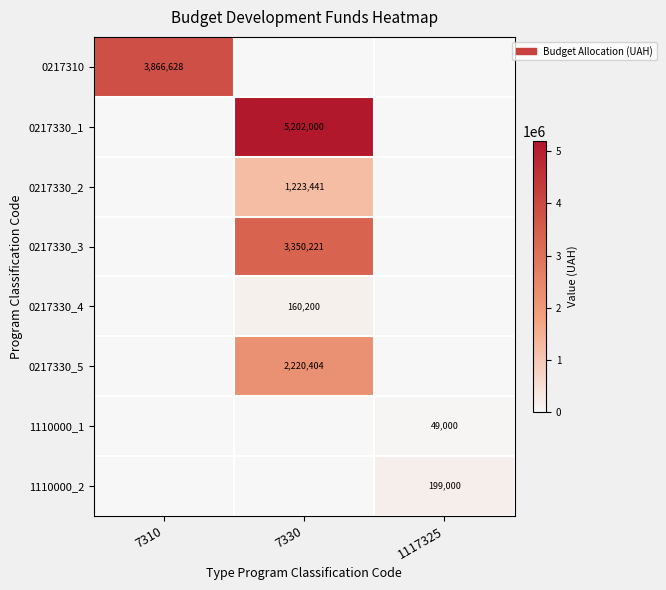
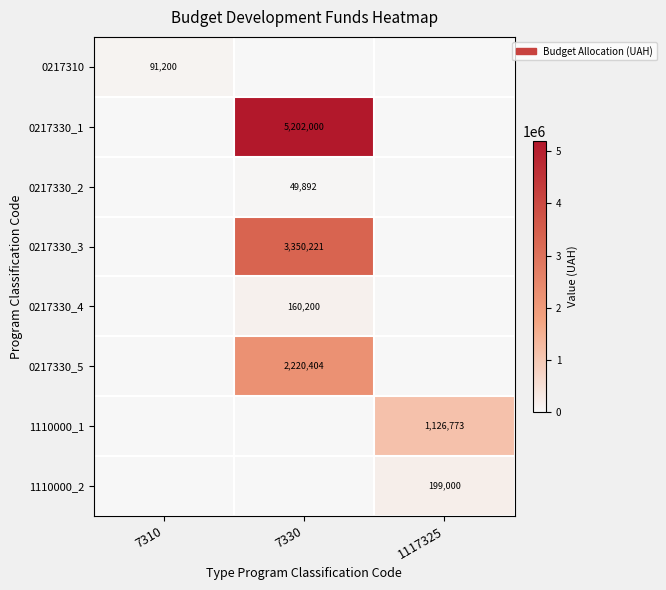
  {
    "0217310": {
-     "7310": "3,866,628"
+     "7310": "91,200"
    },
    "0217330_1": {
      "7330": "5,202,000"
    },
    "0217330_2": {
-     "7330": "1,223,441"
+     "7330": "49,892"
    },
    "0217330_3": {
      "7330": "3,350,221"
    },
    "0217330_4": {
      "7330": "160,200"
    },
    "0217330_5": {
      "7330": "2,220,404"
    },
    "1110000_1": {
-     "1117325": "49,000"
+     "1117325": "1,126,773"
    },
    "1110000_2": {
      "1117325": "199,000"
    }
  }
